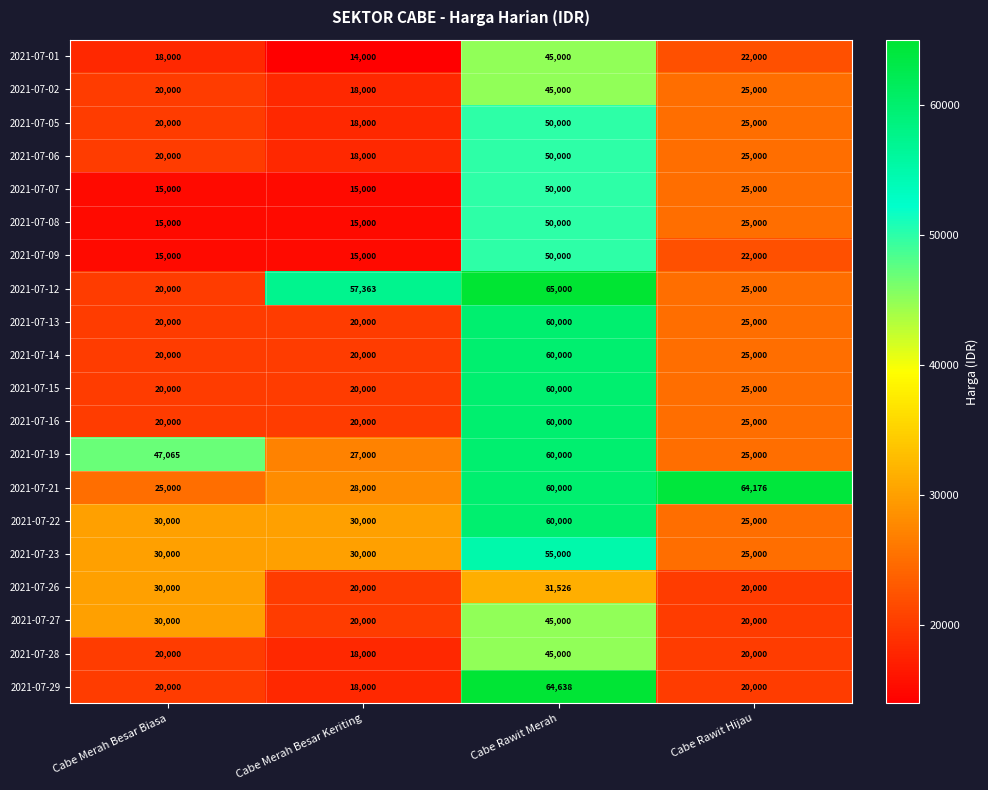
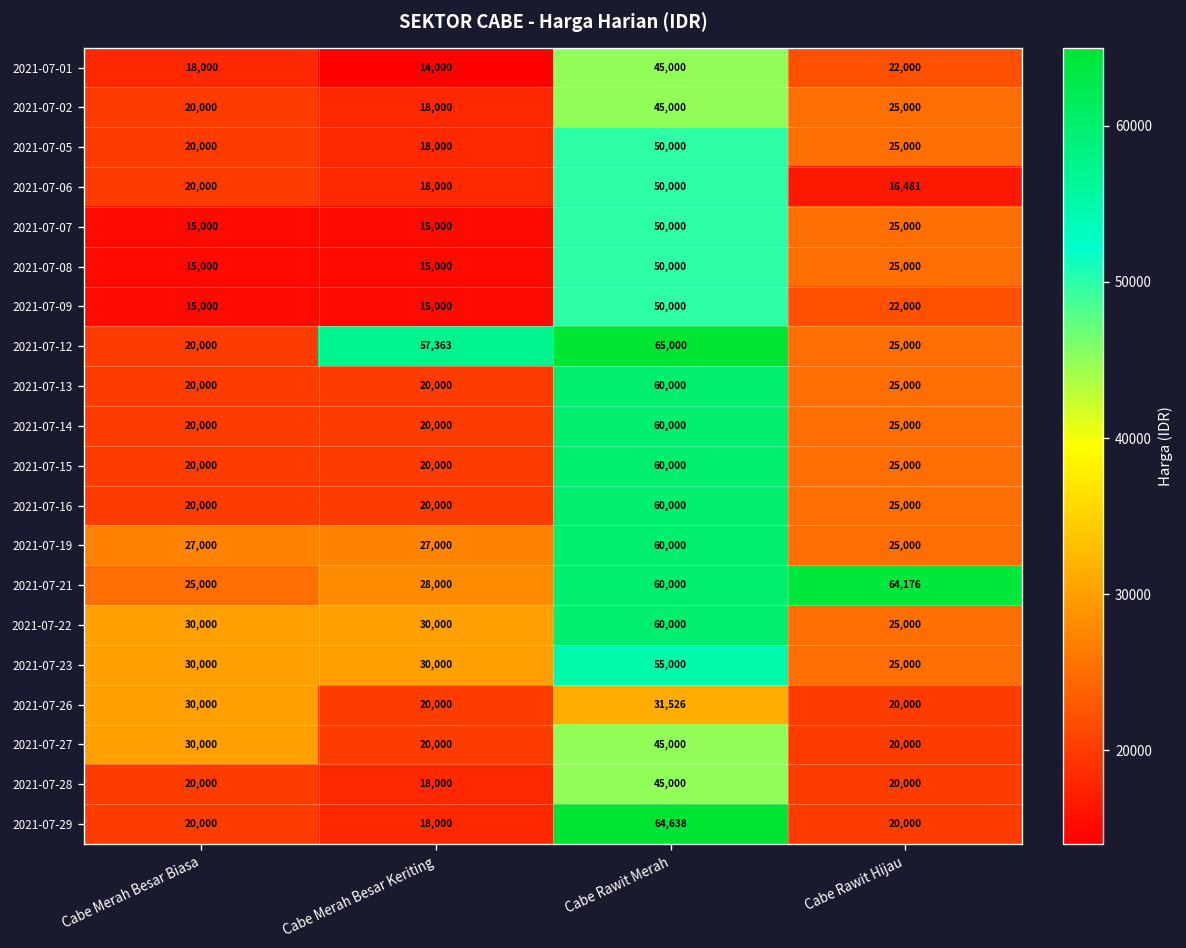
  {
    "2021-07-01": {
      "Cabe Merah Besar Biasa": "18,000",
      "Cabe Merah Besar Keriting": "14,000",
      "Cabe Rawit Merah": "45,000",
      "Cabe Rawit Hijau": "22,000"
    },
    "2021-07-02": {
      "Cabe Merah Besar Biasa": "20,000",
      "Cabe Merah Besar Keriting": "18,000",
      "Cabe Rawit Merah": "45,000",
      "Cabe Rawit Hijau": "25,000"
    },
    "2021-07-05": {
      "Cabe Merah Besar Biasa": "20,000",
      "Cabe Merah Besar Keriting": "18,000",
      "Cabe Rawit Merah": "50,000",
      "Cabe Rawit Hijau": "25,000"
    },
    "2021-07-06": {
      "Cabe Merah Besar Biasa": "20,000",
      "Cabe Merah Besar Keriting": "18,000",
      "Cabe Rawit Merah": "50,000",
-     "Cabe Rawit Hijau": "25,000"
+     "Cabe Rawit Hijau": "16,481"
    },
    "2021-07-07": {
      "Cabe Merah Besar Biasa": "15,000",
      "Cabe Merah Besar Keriting": "15,000",
      "Cabe Rawit Merah": "50,000",
      "Cabe Rawit Hijau": "25,000"
    },
    "2021-07-08": {
      "Cabe Merah Besar Biasa": "15,000",
      "Cabe Merah Besar Keriting": "15,000",
      "Cabe Rawit Merah": "50,000",
      "Cabe Rawit Hijau": "25,000"
    },
    "2021-07-09": {
      "Cabe Merah Besar Biasa": "15,000",
      "Cabe Merah Besar Keriting": "15,000",
      "Cabe Rawit Merah": "50,000",
      "Cabe Rawit Hijau": "22,000"
    },
    "2021-07-12": {
      "Cabe Merah Besar Biasa": "20,000",
      "Cabe Merah Besar Keriting": "57,363",
      "Cabe Rawit Merah": "65,000",
      "Cabe Rawit Hijau": "25,000"
    },
    "2021-07-13": {
      "Cabe Merah Besar Biasa": "20,000",
      "Cabe Merah Besar Keriting": "20,000",
      "Cabe Rawit Merah": "60,000",
      "Cabe Rawit Hijau": "25,000"
    },
    "2021-07-14": {
      "Cabe Merah Besar Biasa": "20,000",
      "Cabe Merah Besar Keriting": "20,000",
      "Cabe Rawit Merah": "60,000",
      "Cabe Rawit Hijau": "25,000"
    },
    "2021-07-15": {
      "Cabe Merah Besar Biasa": "20,000",
      "Cabe Merah Besar Keriting": "20,000",
      "Cabe Rawit Merah": "60,000",
      "Cabe Rawit Hijau": "25,000"
    },
    "2021-07-16": {
      "Cabe Merah Besar Biasa": "20,000",
      "Cabe Merah Besar Keriting": "20,000",
      "Cabe Rawit Merah": "60,000",
      "Cabe Rawit Hijau": "25,000"
    },
    "2021-07-19": {
-     "Cabe Merah Besar Biasa": "47,065",
+     "Cabe Merah Besar Biasa": "27,000",
      "Cabe Merah Besar Keriting": "27,000",
      "Cabe Rawit Merah": "60,000",
      "Cabe Rawit Hijau": "25,000"
    },
    "2021-07-21": {
      "Cabe Merah Besar Biasa": "25,000",
      "Cabe Merah Besar Keriting": "28,000",
      "Cabe Rawit Merah": "60,000",
      "Cabe Rawit Hijau": "64,176"
    },
    "2021-07-22": {
      "Cabe Merah Besar Biasa": "30,000",
      "Cabe Merah Besar Keriting": "30,000",
      "Cabe Rawit Merah": "60,000",
      "Cabe Rawit Hijau": "25,000"
    },
    "2021-07-23": {
      "Cabe Merah Besar Biasa": "30,000",
      "Cabe Merah Besar Keriting": "30,000",
      "Cabe Rawit Merah": "55,000",
      "Cabe Rawit Hijau": "25,000"
    },
    "2021-07-26": {
      "Cabe Merah Besar Biasa": "30,000",
      "Cabe Merah Besar Keriting": "20,000",
      "Cabe Rawit Merah": "31,526",
      "Cabe Rawit Hijau": "20,000"
    },
    "2021-07-27": {
      "Cabe Merah Besar Biasa": "30,000",
      "Cabe Merah Besar Keriting": "20,000",
      "Cabe Rawit Merah": "45,000",
      "Cabe Rawit Hijau": "20,000"
    },
    "2021-07-28": {
      "Cabe Merah Besar Biasa": "20,000",
      "Cabe Merah Besar Keriting": "18,000",
      "Cabe Rawit Merah": "45,000",
      "Cabe Rawit Hijau": "20,000"
    },
    "2021-07-29": {
      "Cabe Merah Besar Biasa": "20,000",
      "Cabe Merah Besar Keriting": "18,000",
      "Cabe Rawit Merah": "64,638",
      "Cabe Rawit Hijau": "20,000"
    }
  }
